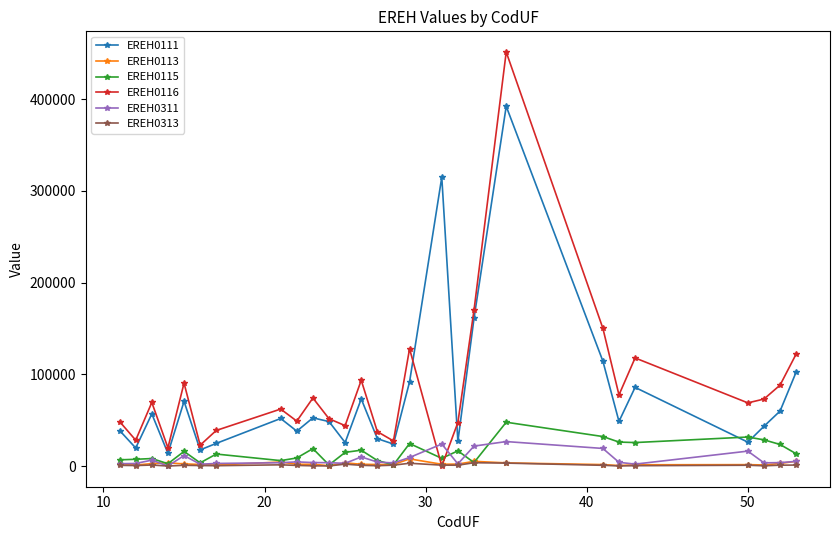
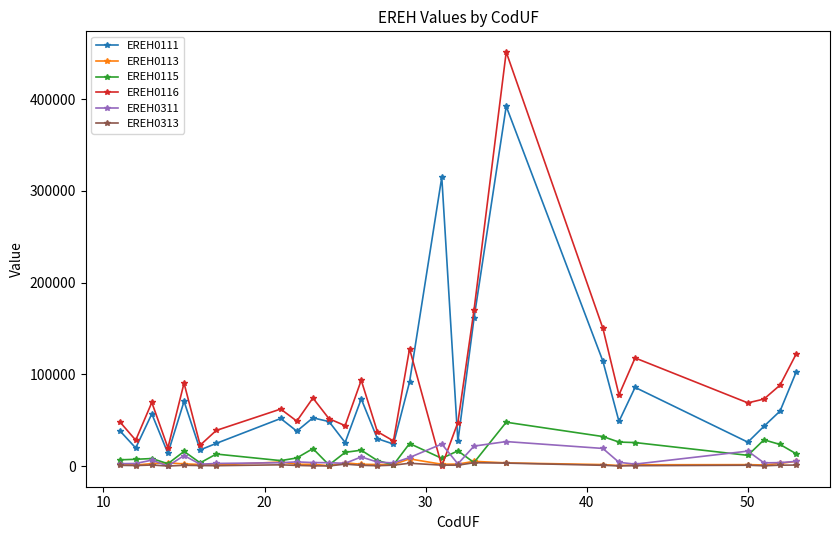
  {
    "EREH0111": {
      "50": 30000
    },
    "EREH0115": {
-     "50": 30000
+     "50": 10000
    },
    "EREH0116": {
      "50": 70000
    },
    "EREH0311": {
      "50": 20000
    }
  }
